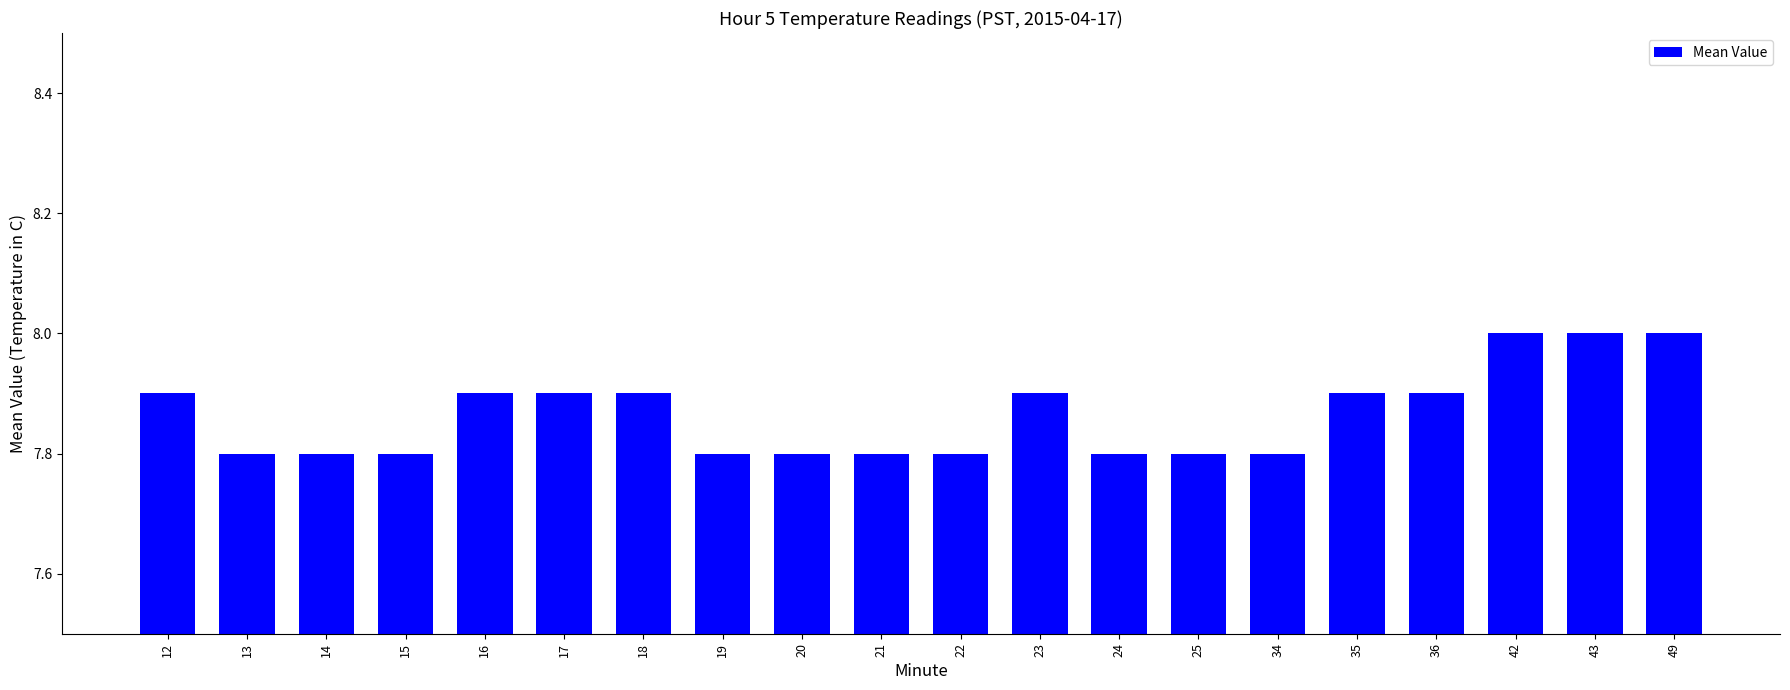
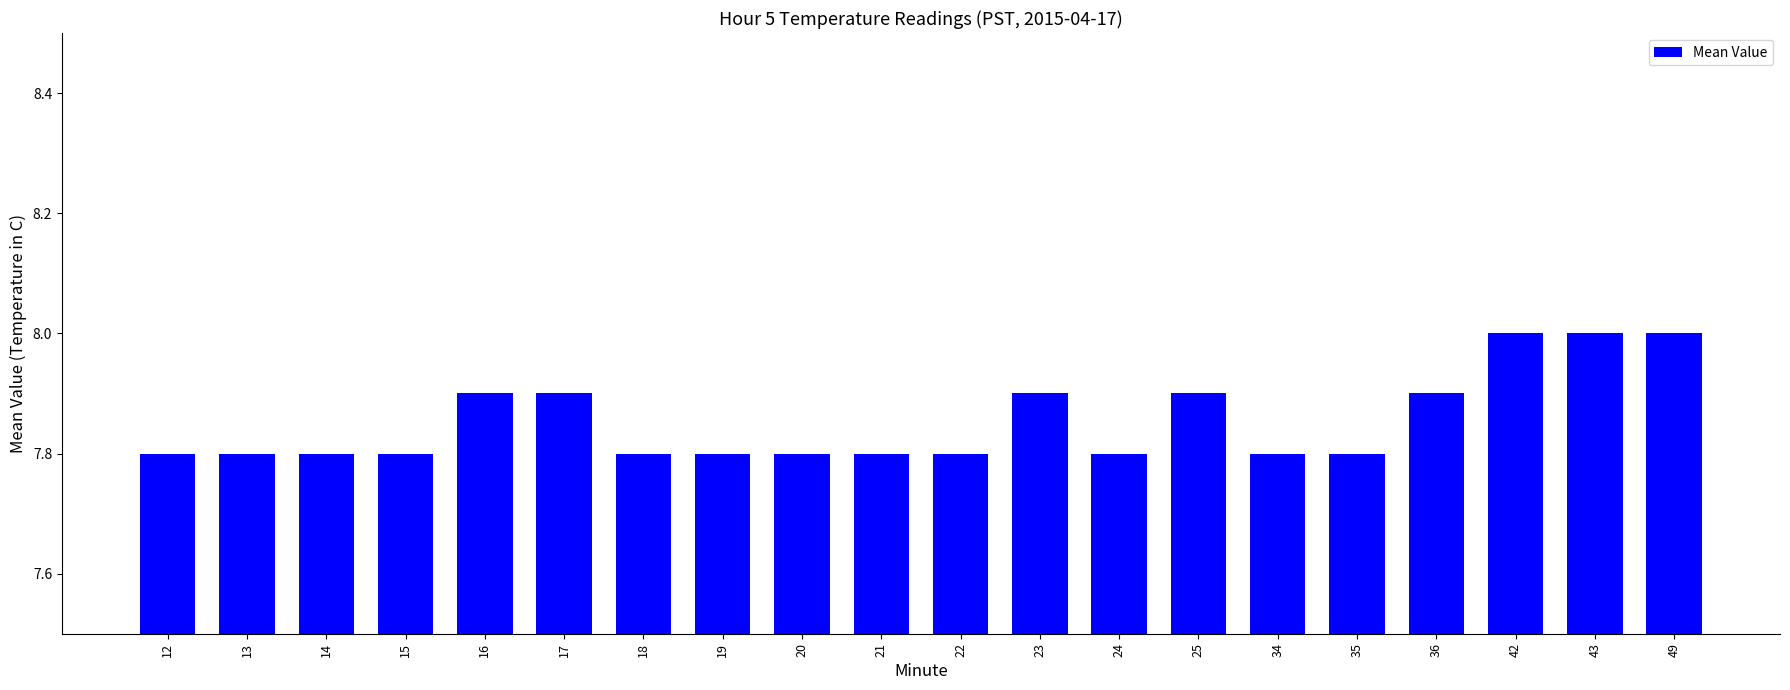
  {
-   "12": 7.9,
+   "12": 7.8,
    "13": 7.8,
    "14": 7.8,
    "15": 7.8,
    "16": 7.9,
    "17": 7.9,
-   "18": 7.9,
+   "18": 7.8,
    "19": 7.8,
    "20": 7.8,
    "21": 7.8,
    "22": 7.8,
    "23": 7.9,
    "24": 7.8,
-   "25": 7.8,
+   "25": 7.9,
    "34": 7.8,
-   "35": 7.9,
+   "35": 7.8,
    "36": 7.9,
    "42": 8.0,
    "43": 8.0,
    "49": 8.0
  }
